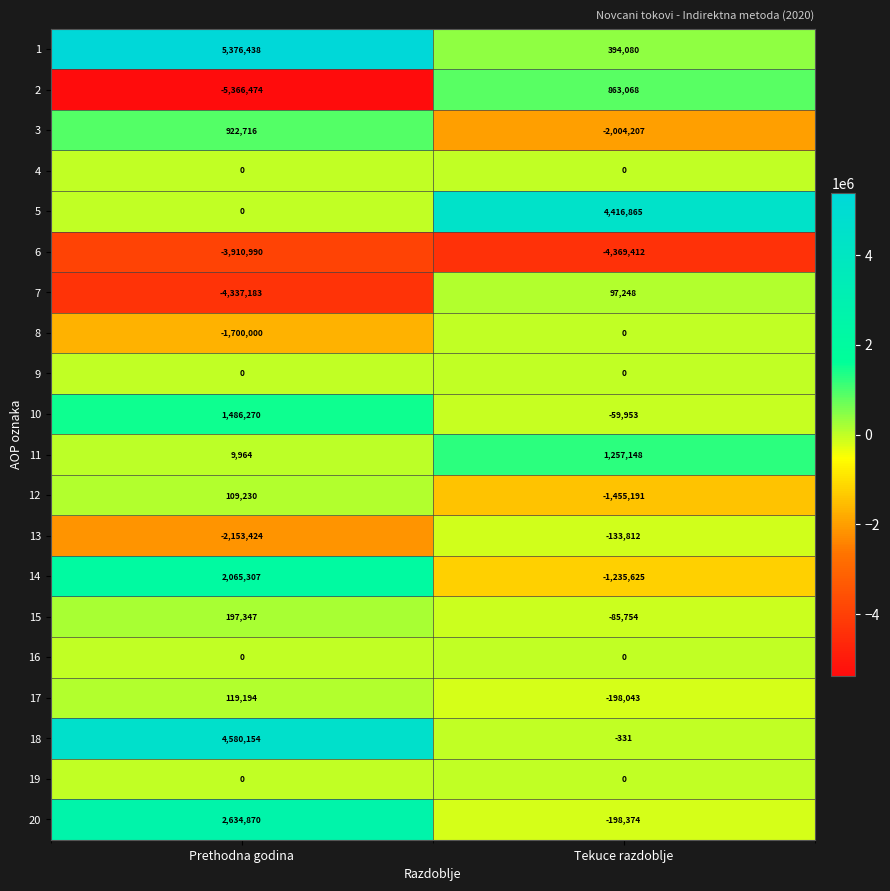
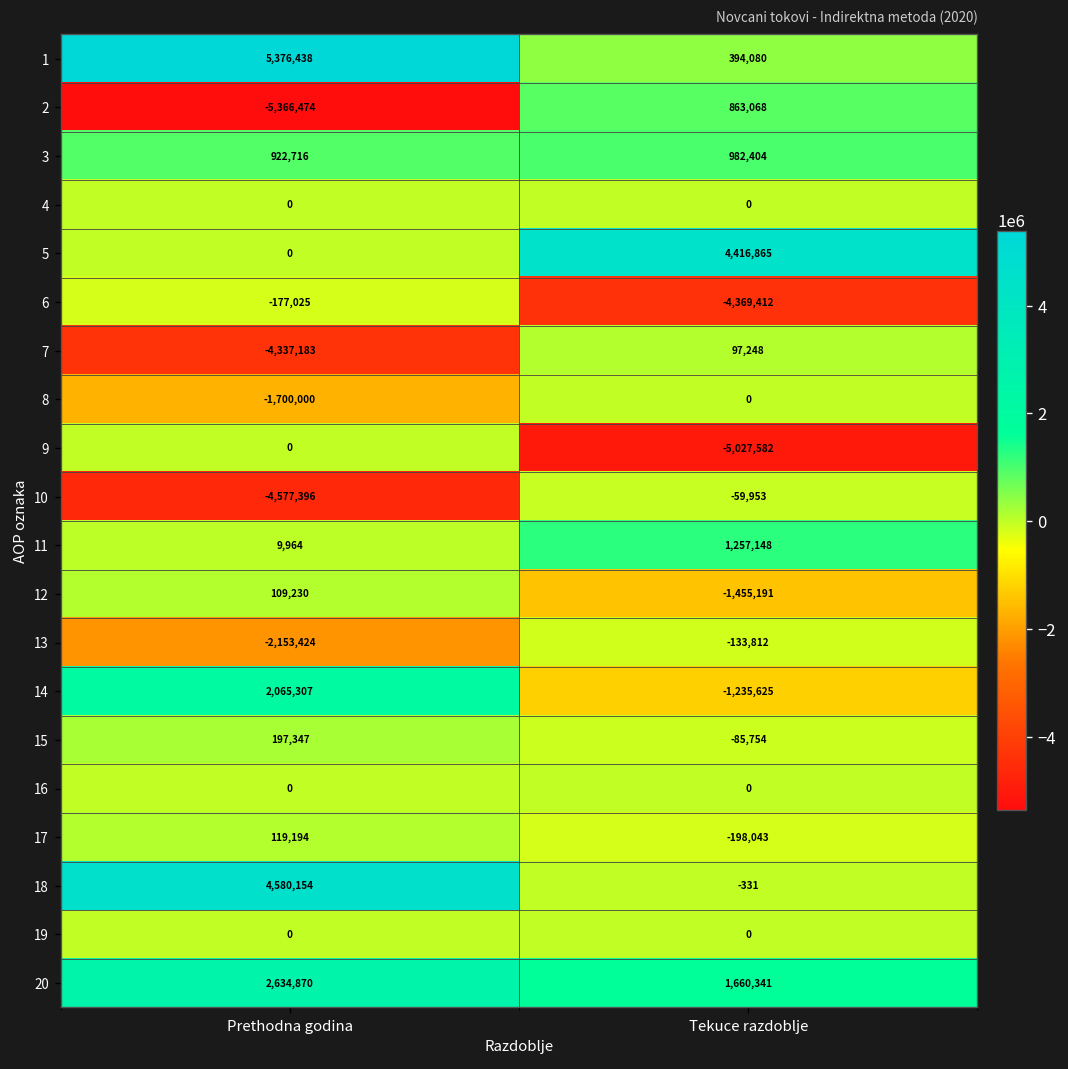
  {
    "1": {
      "Prethodna godina": "5,376,438",
      "Tekuce razdoblje": "394,080"
    },
    "2": {
      "Prethodna godina": "-5,366,474",
      "Tekuce razdoblje": "863,068"
    },
    "3": {
      "Prethodna godina": "922,716",
-     "Tekuce razdoblje": "-2,004,207"
+     "Tekuce razdoblje": "982,404"
    },
    "4": {
      "Prethodna godina": "0",
      "Tekuce razdoblje": "0"
    },
    "5": {
      "Prethodna godina": "0",
      "Tekuce razdoblje": "4,416,865"
    },
    "6": {
-     "Prethodna godina": "-3,910,990",
+     "Prethodna godina": "-177,025",
      "Tekuce razdoblje": "-4,369,412"
    },
    "7": {
      "Prethodna godina": "-4,337,183",
      "Tekuce razdoblje": "97,248"
    },
    "8": {
      "Prethodna godina": "-1,700,000",
      "Tekuce razdoblje": "0"
    },
    "9": {
      "Prethodna godina": "0",
-     "Tekuce razdoblje": "0"
+     "Tekuce razdoblje": "-5,027,582"
    },
    "10": {
-     "Prethodna godina": "1,486,270",
+     "Prethodna godina": "-4,577,396",
      "Tekuce razdoblje": "-59,953"
    },
    "11": {
      "Prethodna godina": "9,964",
      "Tekuce razdoblje": "1,257,148"
    },
    "12": {
      "Prethodna godina": "109,230",
      "Tekuce razdoblje": "-1,455,191"
    },
    "13": {
      "Prethodna godina": "-2,153,424",
      "Tekuce razdoblje": "-133,812"
    },
    "14": {
      "Prethodna godina": "2,065,307",
      "Tekuce razdoblje": "-1,235,625"
    },
    "15": {
      "Prethodna godina": "197,347",
      "Tekuce razdoblje": "-85,754"
    },
    "16": {
      "Prethodna godina": "0",
      "Tekuce razdoblje": "0"
    },
    "17": {
      "Prethodna godina": "119,194",
      "Tekuce razdoblje": "-198,043"
    },
    "18": {
      "Prethodna godina": "4,580,154",
      "Tekuce razdoblje": "-331"
    },
    "19": {
      "Prethodna godina": "0",
      "Tekuce razdoblje": "0"
    },
    "20": {
      "Prethodna godina": "2,634,870",
-     "Tekuce razdoblje": "-198,374"
+     "Tekuce razdoblje": "1,660,341"
    }
  }
